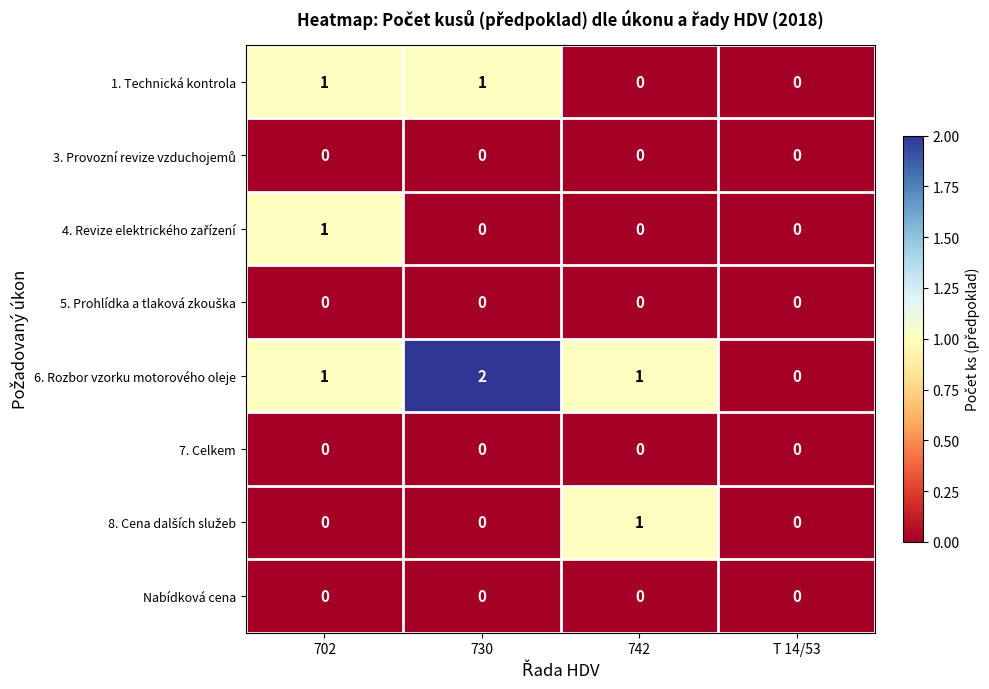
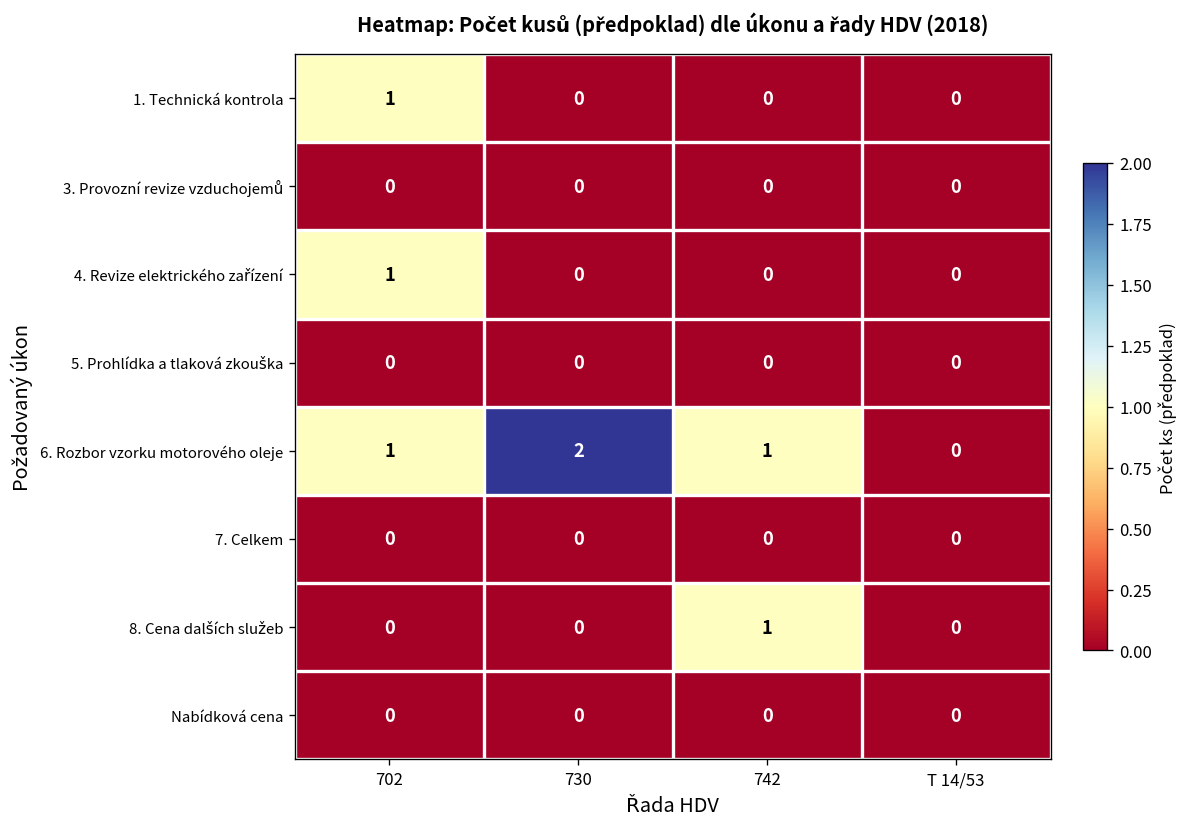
  {
    "1. Technická kontrola": {
      "702": 1,
-     "730": 1,
+     "730": 0,
      "742": 0,
      "T 14/53": 0
    },
    "3. Provozní revize vzduchojemů": {
      "702": 0,
      "730": 0,
      "742": 0,
      "T 14/53": 0
    },
    "4. Revize elektrického zařízení": {
      "702": 1,
      "730": 0,
      "742": 0,
      "T 14/53": 0
    },
    "5. Prohlídka a tlaková zkouška": {
      "702": 0,
      "730": 0,
      "742": 0,
      "T 14/53": 0
    },
    "6. Rozbor vzorku motorového oleje": {
      "702": 1,
      "730": 2,
      "742": 1,
      "T 14/53": 0
    },
    "7. Celkem": {
      "702": 0,
      "730": 0,
      "742": 0,
      "T 14/53": 0
    },
    "8. Cena dalších služeb": {
      "702": 0,
      "730": 0,
      "742": 1,
      "T 14/53": 0
    },
    "Nabídková cena": {
      "702": 0,
      "730": 0,
      "742": 0,
      "T 14/53": 0
    }
  }
